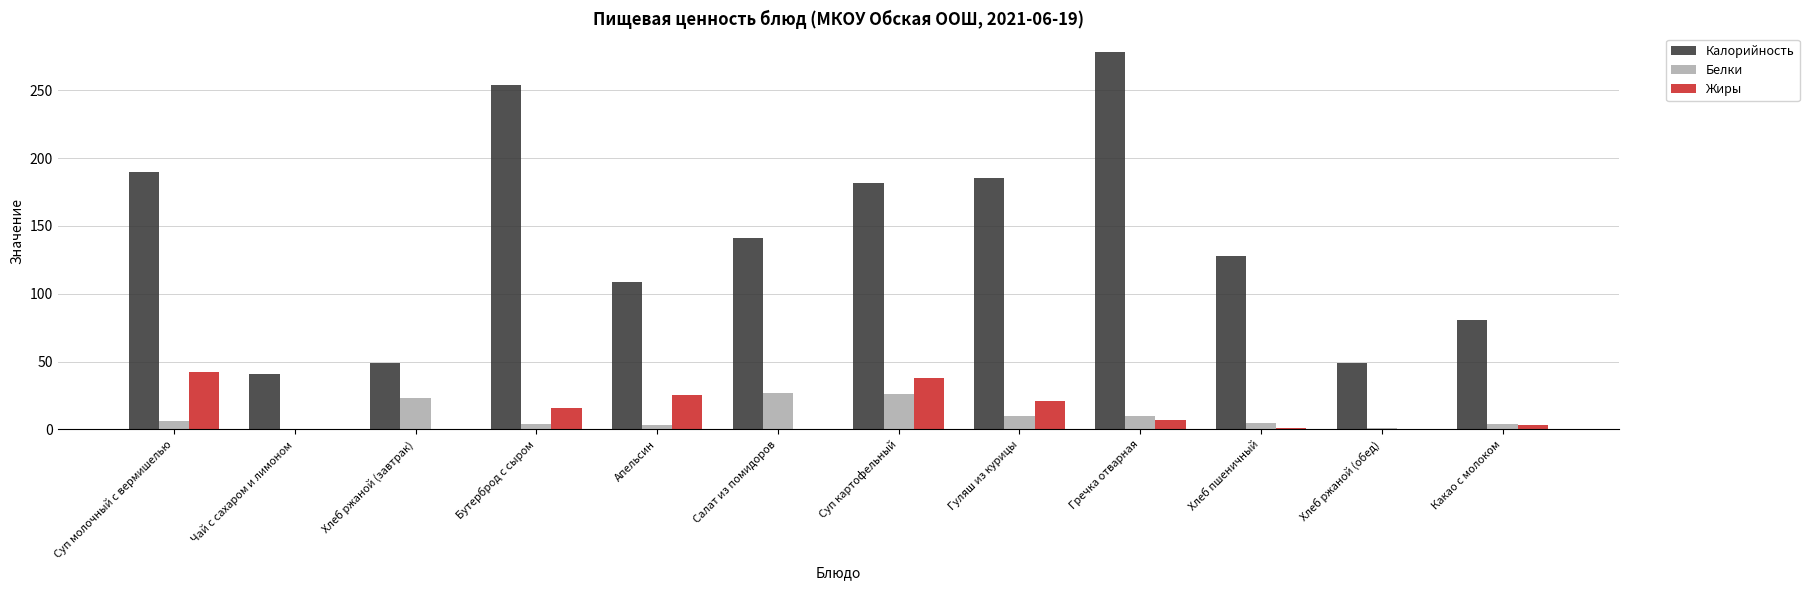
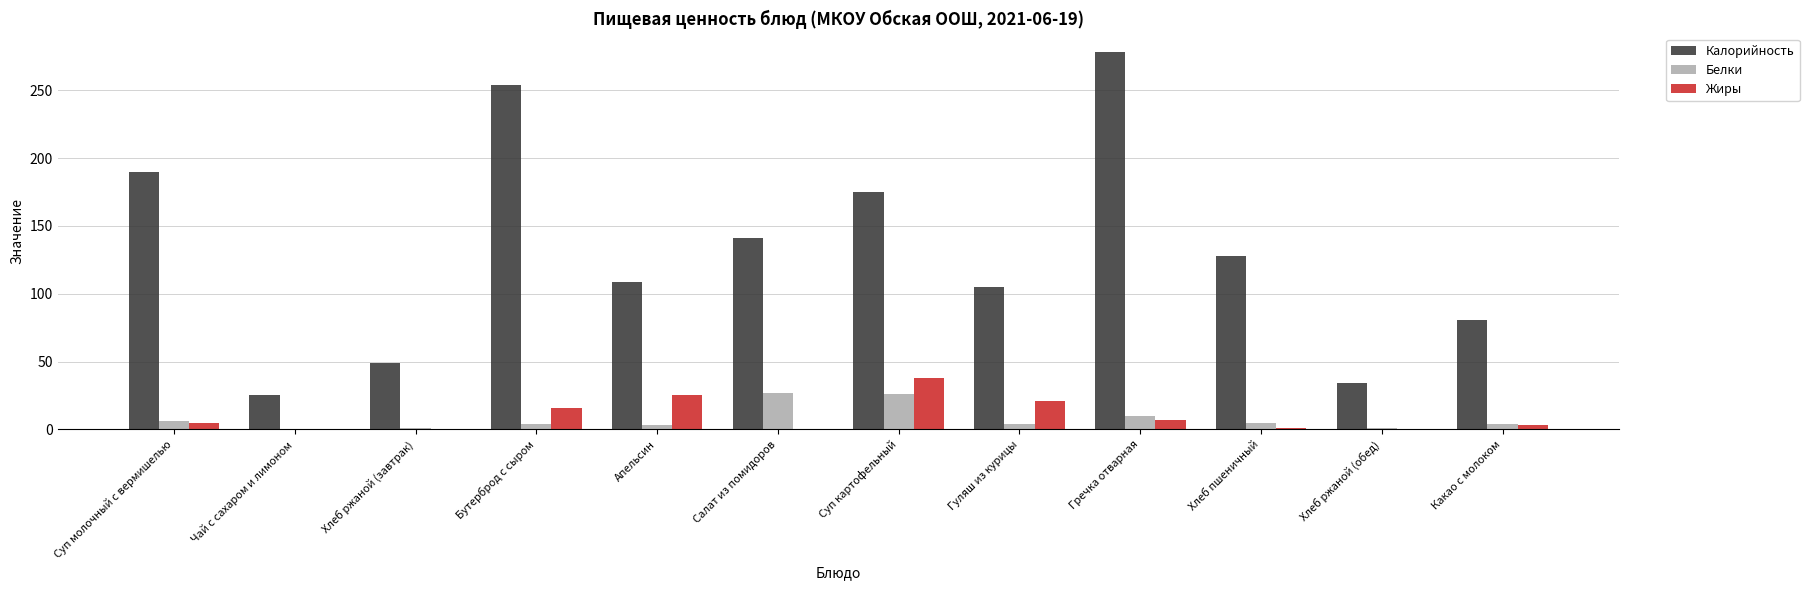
  {
    "Калорийность": {
      "Суп молочный с вермишелью": 190,
-     "Чай с сахаром и лимоном": 41,
+     "Чай с сахаром и лимоном": 25,
      "Хлеб ржаной (завтрак)": 49,
      "Бутерброд с сыром": 254,
      "Апельсин": 109,
      "Салат из помидоров": 141,
-     "Суп картофельный": 182,
-     "Гуляш из курицы": 185,
+     "Суп картофельный": 175,
+     "Гуляш из курицы": 105,
      "Гречка отварная": 278,
      "Хлеб пшеничный": 128,
-     "Хлеб ржаной (обед)": 49,
+     "Хлеб ржаной (обед)": 34,
      "Какао с молоком": 81
    },
    "Белки": {
      "Суп молочный с вермишелью": 6,
      "Чай с сахаром и лимоном": 0,
-     "Хлеб ржаной (завтрак)": 23,
+     "Хлеб ржаной (завтрак)": 1,
      "Бутерброд с сыром": 4,
      "Апельсин": 3,
      "Салат из помидоров": 27,
      "Суп картофельный": 26,
-     "Гуляш из курицы": 10,
+     "Гуляш из курицы": 4,
      "Гречка отварная": 10,
      "Хлеб пшеничный": 5,
      "Какао с молоком": 4
    },
    "Жиры": {
-     "Суп молочный с вермишелью": 42,
+     "Суп молочный с вермишелью": 5,
      "Чай с сахаром и лимоном": 0,
      "Хлеб ржаной (завтрак)": 0,
      "Бутерброд с сыром": 16,
      "Апельсин": 25,
      "Салат из помидоров": 0,
      "Суп картофельный": 38,
      "Гуляш из курицы": 21,
      "Гречка отварная": 7,
      "Хлеб ржаной (обед)": 0,
      "Какао с молоком": 3
    }
  }
